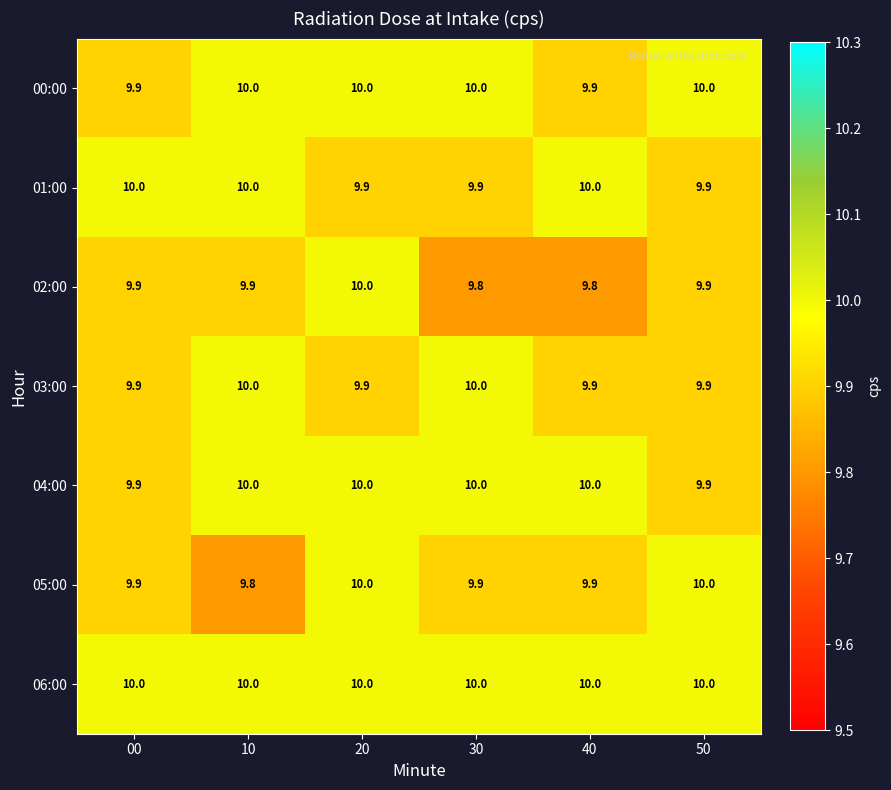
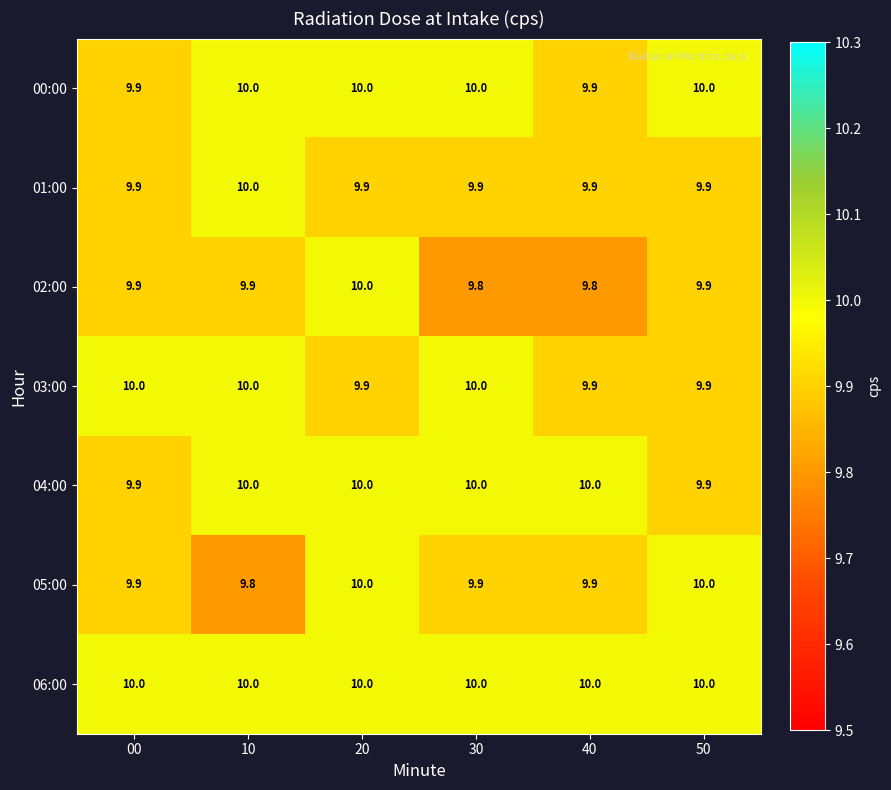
  {
    "00:00": {
      "00": 9.9,
      "10": 10.0,
      "20": 10.0,
      "30": 10.0,
      "40": 9.9
    },
    "01:00": {
-     "00": 10.0,
+     "00": 9.9,
      "10": 10.0,
      "20": 9.9,
      "30": 9.9,
-     "40": 10.0,
+     "40": 9.9,
      "50": 9.9
    },
    "02:00": {
      "00": 9.9,
      "10": 9.9,
      "20": 10.0,
      "30": 9.8,
      "40": 9.8,
      "50": 9.9
    },
    "03:00": {
-     "00": 9.9,
+     "00": 10.0,
      "10": 10.0,
      "20": 9.9,
      "30": 10.0,
      "40": 9.9,
      "50": 9.9
    },
    "04:00": {
      "00": 9.9,
      "10": 10.0,
      "20": 10.0,
      "30": 10.0,
      "40": 10.0,
      "50": 9.9
    },
    "05:00": {
      "00": 9.9,
      "10": 9.8,
      "20": 10.0,
      "30": 9.9,
      "40": 9.9,
      "50": 10.0
    },
    "06:00": {
      "00": 10.0,
      "10": 10.0,
      "20": 10.0,
      "30": 10.0,
      "40": 10.0,
      "50": 10.0
    }
  }
